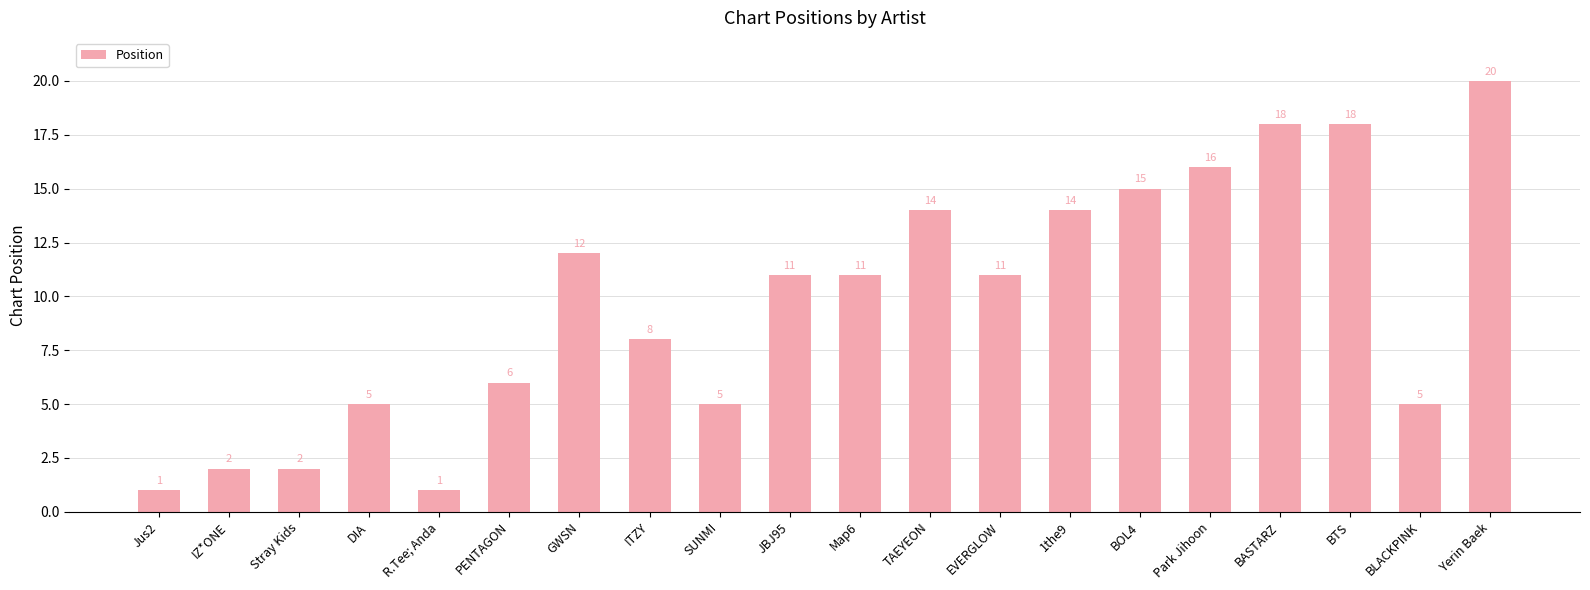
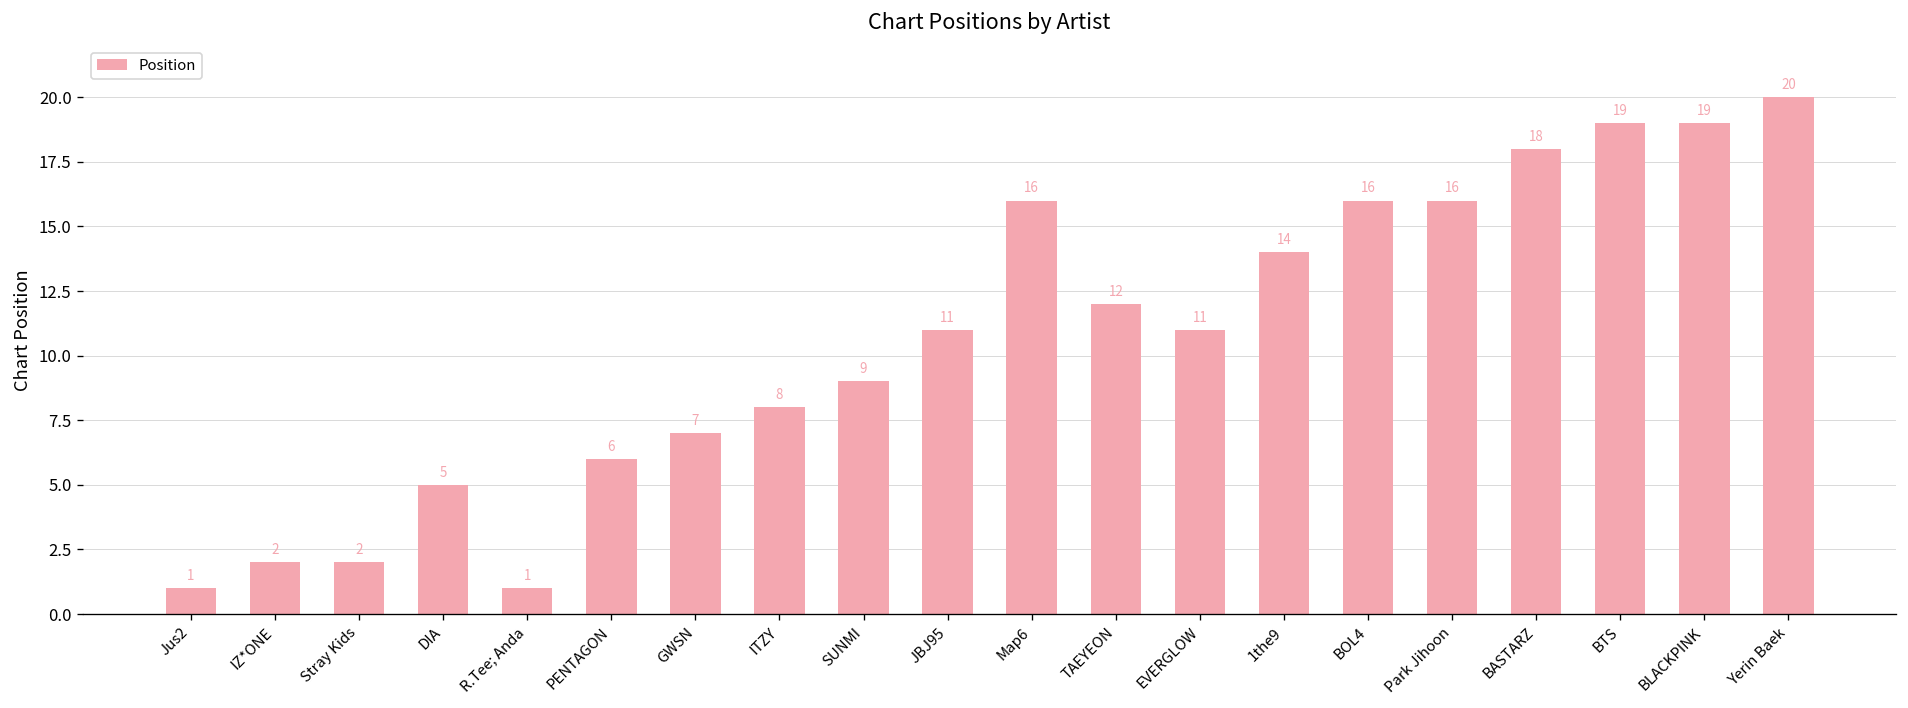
  {
    "Jus2": 1,
    "IZ*ONE": 2,
    "Stray Kids": 2,
    "DIA": 5,
    "R.Tee; Anda": 1,
    "PENTAGON": 6,
-   "GWSN": 12,
+   "GWSN": 7,
    "ITZY": 8,
-   "SUNMI": 5,
+   "SUNMI": 9,
    "JBJ95": 11,
-   "Map6": 11,
-   "TAEYEON": 14,
+   "Map6": 16,
+   "TAEYEON": 12,
    "EVERGLOW": 11,
    "1the9": 14,
-   "BOL4": 15,
+   "BOL4": 16,
    "Park Jihoon": 16,
    "BASTARZ": 18,
-   "BTS": 18,
-   "BLACKPINK": 5,
+   "BTS": 19,
+   "BLACKPINK": 19,
    "Yerin Baek": 20
  }
